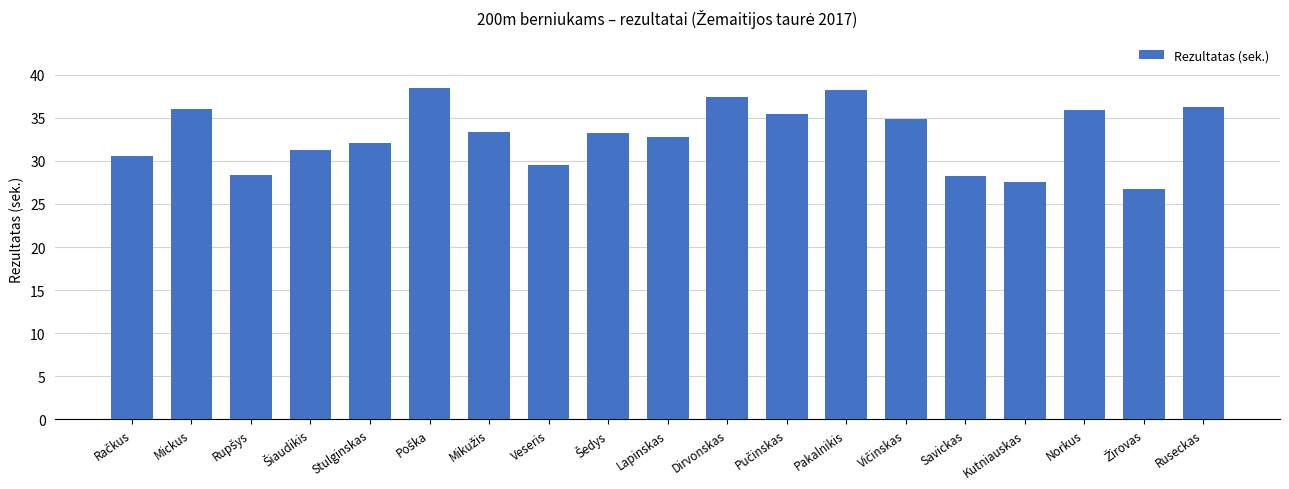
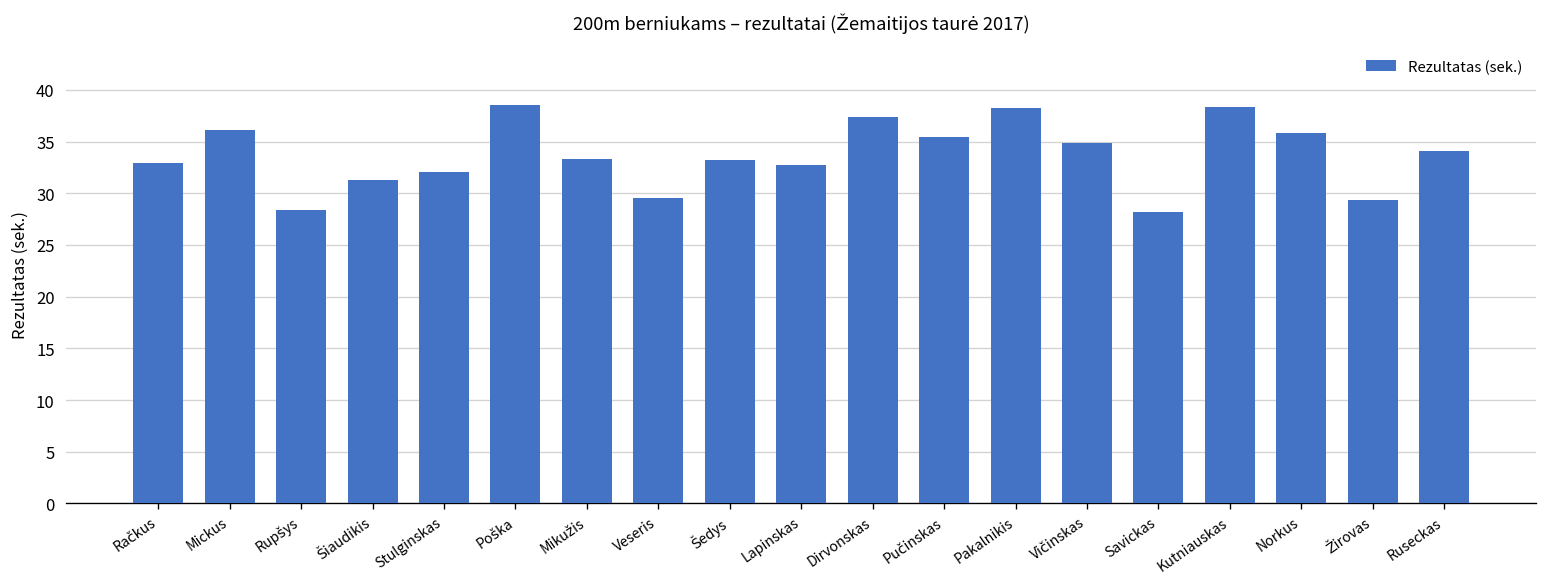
  {
-   "Račkus": 31,
+   "Račkus": 33,
    "Mickus": 36,
    "Rupšys": 28,
    "Šiaudikis": 31,
    "Stulginskas": 32,
    "Poška": 39,
    "Mikužis": 33,
    "Veseris": 30,
    "Šedys": 33,
    "Lapinskas": 33,
    "Dirvonskas": 37,
    "Pučinskas": 35,
    "Pakalnikis": 38,
    "Vičinskas": 35,
    "Savickas": 28,
-   "Kutniauskas": 28,
+   "Kutniauskas": 38,
    "Norkus": 36,
-   "Žirovas": 27,
-   "Ruseckas": 36
+   "Žirovas": 29,
+   "Ruseckas": 34
  }
